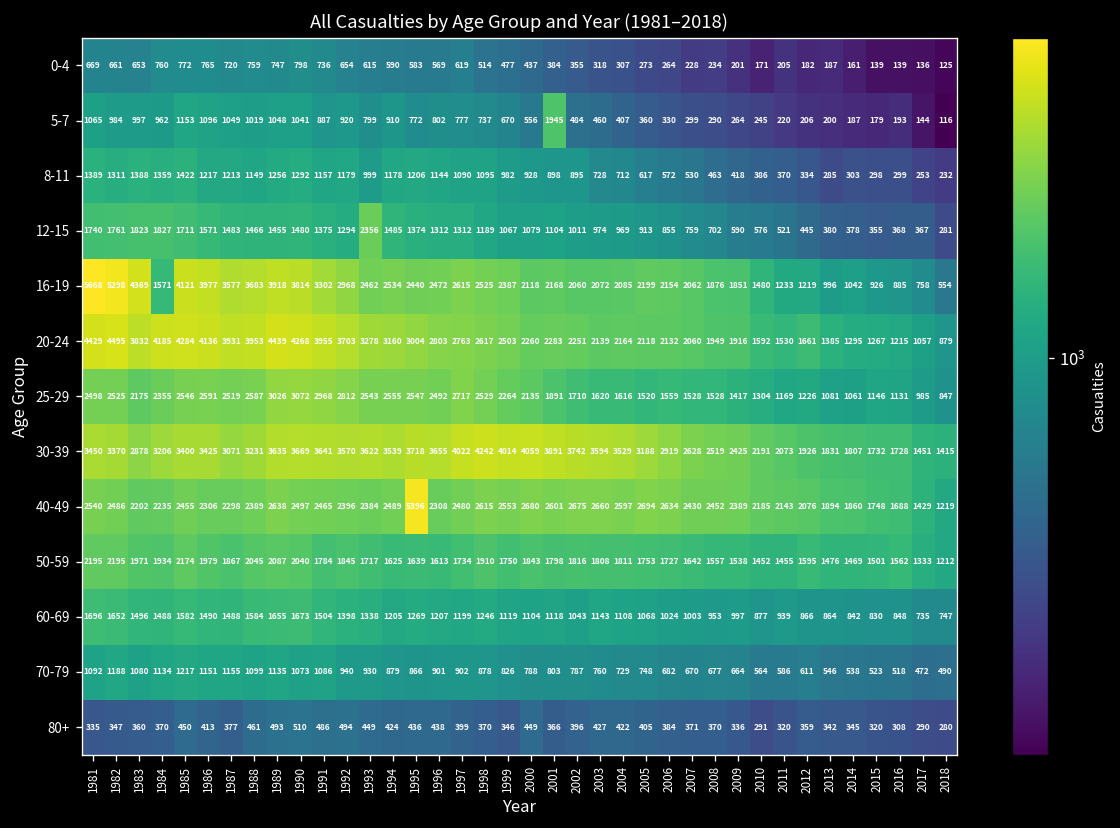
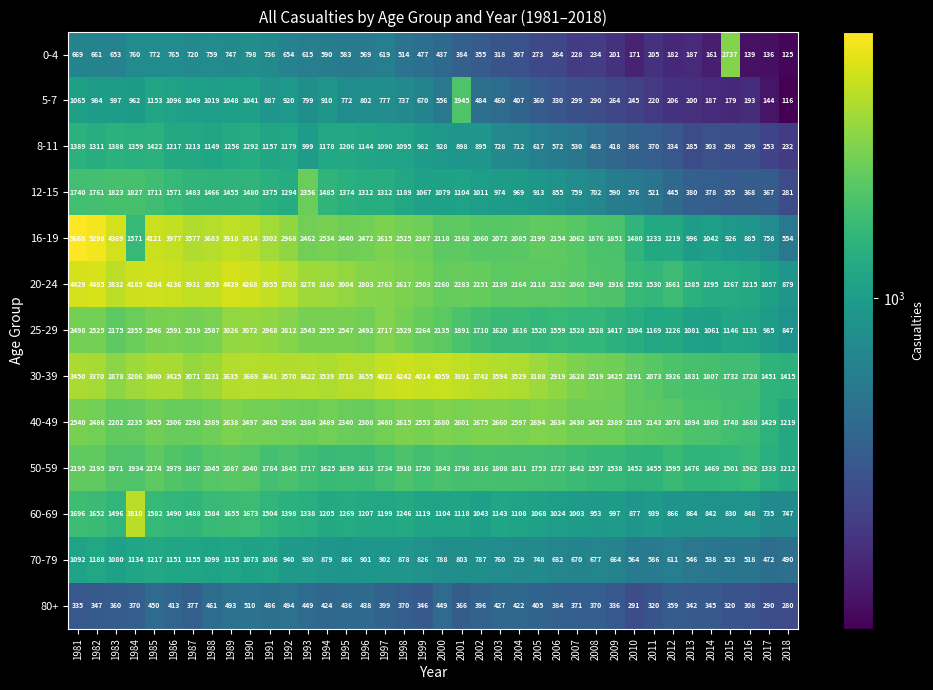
  {
    "0-4": {
      "1981": 669,
      "1982": 661,
      "1983": 653,
      "1984": 760,
      "1985": 772,
      "1986": 765,
      "1987": 720,
      "1988": 759,
      "1989": 747,
      "1990": 798,
      "1991": 736,
      "1992": 654,
      "1993": 615,
      "1994": 590,
      "1995": 583,
      "1996": 569,
      "1997": 619,
      "1998": 514,
      "1999": 477,
      "2000": 437,
      "2001": 384,
      "2002": 355,
      "2003": 318,
      "2004": 307,
      "2005": 273,
      "2006": 264,
      "2007": 228,
      "2008": 234,
      "2009": 201,
      "2010": 171,
      "2011": 205,
      "2012": 182,
      "2013": 187,
      "2014": 161,
-     "2015": 139,
+     "2015": 2737,
      "2016": 139,
      "2017": 136,
      "2018": 125
    },
    "40-49": {
      "1981": 2540,
      "1982": 2486,
      "1983": 2202,
      "1984": 2235,
      "1985": 2455,
      "1986": 2306,
      "1987": 2298,
      "1988": 2389,
      "1989": 2638,
      "1990": 2497,
      "1991": 2465,
      "1992": 2396,
      "1993": 2384,
      "1994": 2489,
-     "1995": 5396,
+     "1995": 2340,
      "1996": 2308,
      "1997": 2480,
      "1998": 2615,
      "1999": 2553,
      "2000": 2680,
      "2001": 2601,
      "2002": 2675,
      "2003": 2660,
      "2004": 2597,
      "2005": 2694,
      "2006": 2634,
      "2007": 2430,
      "2008": 2452,
      "2009": 2389,
      "2010": 2185,
      "2011": 2143,
      "2012": 2076,
      "2013": 1894,
      "2014": 1860,
      "2015": 1748,
      "2016": 1688,
      "2017": 1429,
      "2018": 1219
    },
    "60-69": {
      "1981": 1696,
      "1982": 1652,
      "1983": 1496,
-     "1984": 1488,
+     "1984": 3810,
      "1985": 1582,
      "1986": 1490,
      "1987": 1488,
      "1988": 1584,
      "1989": 1655,
      "1990": 1673,
      "1991": 1504,
      "1992": 1398,
      "1993": 1338,
      "1994": 1205,
      "1995": 1269,
      "1996": 1207,
      "1997": 1199,
      "1998": 1246,
      "1999": 1119,
      "2000": 1104,
      "2001": 1118,
      "2002": 1043,
      "2003": 1143,
      "2004": 1108,
      "2005": 1068,
      "2006": 1024,
      "2007": 1003,
      "2008": 953,
      "2009": 997,
      "2010": 877,
      "2011": 939,
      "2012": 866,
      "2013": 864,
      "2014": 842,
      "2015": 830,
      "2016": 848,
      "2017": 735,
      "2018": 747
    }
  }
